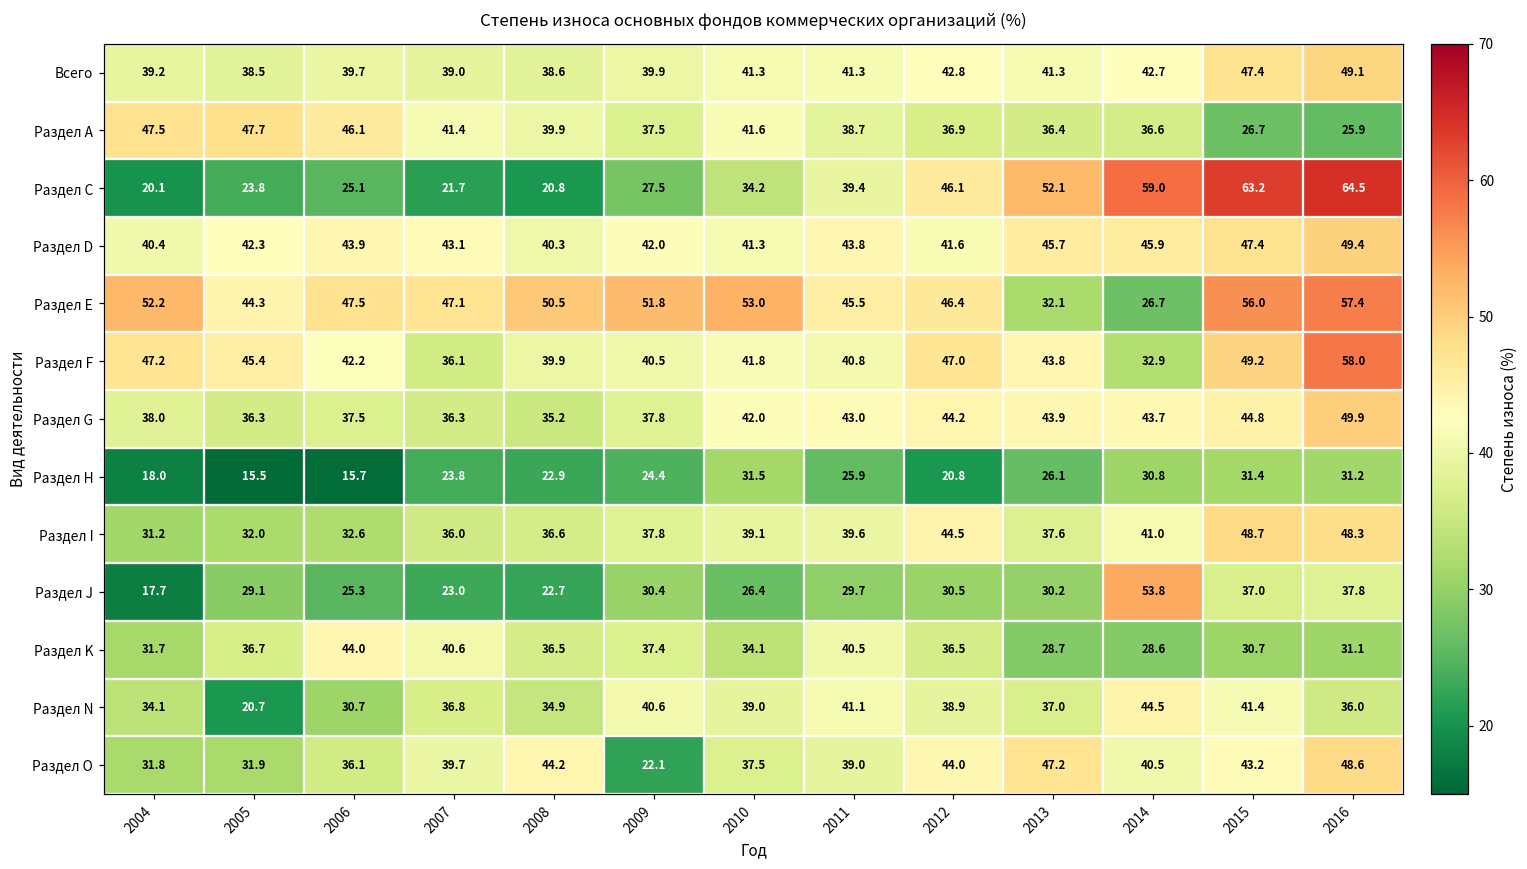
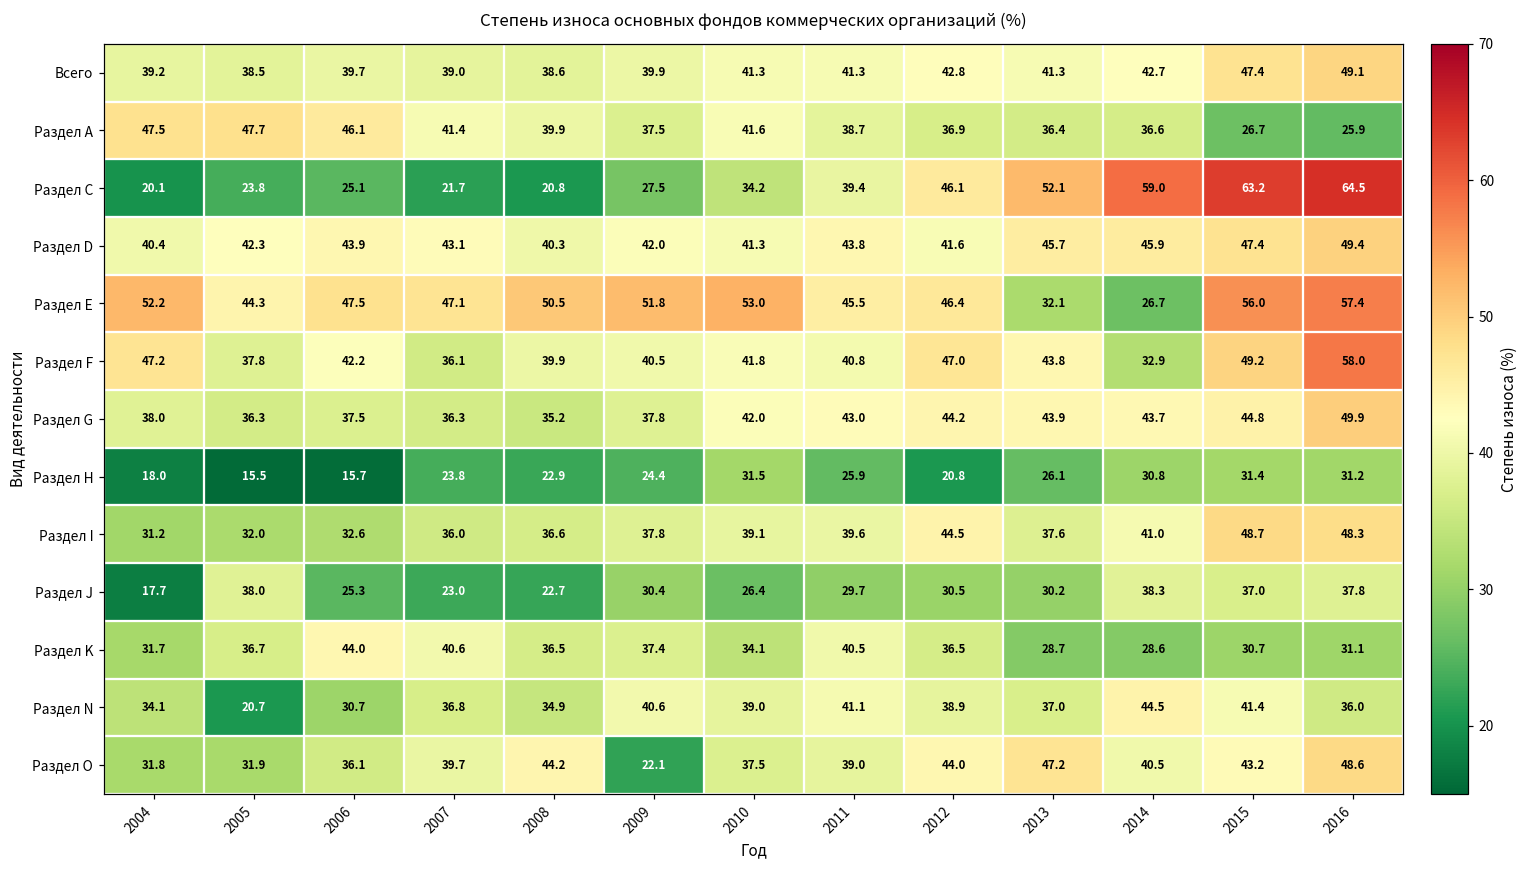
  {
    "Всего": {
      "2004": 39.2,
      "2005": 38.5,
      "2006": 39.7,
      "2007": 39.0,
      "2008": 38.6,
      "2009": 39.9,
      "2010": 41.3,
      "2011": 41.3,
      "2012": 42.8,
      "2013": 41.3,
      "2014": 42.7,
      "2015": 47.4,
      "2016": 49.1
    },
    "Раздел А": {
      "2004": 47.5,
      "2005": 47.7,
      "2006": 46.1,
      "2007": 41.4,
      "2008": 39.9,
      "2009": 37.5,
      "2010": 41.6,
      "2011": 38.7,
      "2012": 36.9,
      "2013": 36.4,
      "2014": 36.6,
      "2015": 26.7,
      "2016": 25.9
    },
    "Раздел С": {
      "2004": 20.1,
      "2005": 23.8,
      "2006": 25.1,
      "2007": 21.7,
      "2008": 20.8,
      "2009": 27.5,
      "2010": 34.2,
      "2011": 39.4,
      "2012": 46.1,
      "2013": 52.1,
      "2014": 59.0,
      "2015": 63.2,
      "2016": 64.5
    },
    "Раздел D": {
      "2004": 40.4,
      "2005": 42.3,
      "2006": 43.9,
      "2007": 43.1,
      "2008": 40.3,
      "2009": 42.0,
      "2010": 41.3,
      "2011": 43.8,
      "2012": 41.6,
      "2013": 45.7,
      "2014": 45.9,
      "2015": 47.4,
      "2016": 49.4
    },
    "Раздел E": {
      "2004": 52.2,
      "2005": 44.3,
      "2006": 47.5,
      "2007": 47.1,
      "2008": 50.5,
      "2009": 51.8,
      "2010": 53.0,
      "2011": 45.5,
      "2012": 46.4,
      "2013": 32.1,
      "2014": 26.7,
      "2015": 56.0,
      "2016": 57.4
    },
    "Раздел F": {
      "2004": 47.2,
-     "2005": 45.4,
+     "2005": 37.8,
      "2006": 42.2,
      "2007": 36.1,
      "2008": 39.9,
      "2009": 40.5,
      "2010": 41.8,
      "2011": 40.8,
      "2012": 47.0,
      "2013": 43.8,
      "2014": 32.9,
      "2015": 49.2,
      "2016": 58.0
    },
    "Раздел G": {
      "2004": 38.0,
      "2005": 36.3,
      "2006": 37.5,
      "2007": 36.3,
      "2008": 35.2,
      "2009": 37.8,
      "2010": 42.0,
      "2011": 43.0,
      "2012": 44.2,
      "2013": 43.9,
      "2014": 43.7,
      "2015": 44.8,
      "2016": 49.9
    },
    "Раздел H": {
      "2004": 18.0,
      "2005": 15.5,
      "2006": 15.7,
      "2007": 23.8,
      "2008": 22.9,
      "2009": 24.4,
      "2010": 31.5,
      "2011": 25.9,
      "2012": 20.8,
      "2013": 26.1,
      "2014": 30.8,
      "2015": 31.4,
      "2016": 31.2
    },
    "Раздел I": {
      "2004": 31.2,
      "2005": 32.0,
      "2006": 32.6,
      "2007": 36.0,
      "2008": 36.6,
      "2009": 37.8,
      "2010": 39.1,
      "2011": 39.6,
      "2012": 44.5,
      "2013": 37.6,
      "2014": 41.0,
      "2015": 48.7,
      "2016": 48.3
    },
    "Раздел J": {
      "2004": 17.7,
-     "2005": 29.1,
+     "2005": 38.0,
      "2006": 25.3,
      "2007": 23.0,
      "2008": 22.7,
      "2009": 30.4,
      "2010": 26.4,
      "2011": 29.7,
      "2012": 30.5,
      "2013": 30.2,
-     "2014": 53.8,
+     "2014": 38.3,
      "2015": 37.0,
      "2016": 37.8
    },
    "Раздел K": {
      "2004": 31.7,
      "2005": 36.7,
      "2006": 44.0,
      "2007": 40.6,
      "2008": 36.5,
      "2009": 37.4,
      "2010": 34.1,
      "2011": 40.5,
      "2012": 36.5,
      "2013": 28.7,
      "2014": 28.6,
      "2015": 30.7,
      "2016": 31.1
    },
    "Раздел N": {
      "2004": 34.1,
      "2005": 20.7,
      "2006": 30.7,
      "2007": 36.8,
      "2008": 34.9,
      "2009": 40.6,
      "2010": 39.0,
      "2011": 41.1,
      "2012": 38.9,
      "2013": 37.0,
      "2014": 44.5,
      "2015": 41.4,
      "2016": 36.0
    },
    "Раздел O": {
      "2004": 31.8,
      "2005": 31.9,
      "2006": 36.1,
      "2007": 39.7,
      "2008": 44.2,
      "2009": 22.1,
      "2010": 37.5,
      "2011": 39.0,
      "2012": 44.0,
      "2013": 47.2,
      "2014": 40.5,
      "2015": 43.2,
      "2016": 48.6
    }
  }
